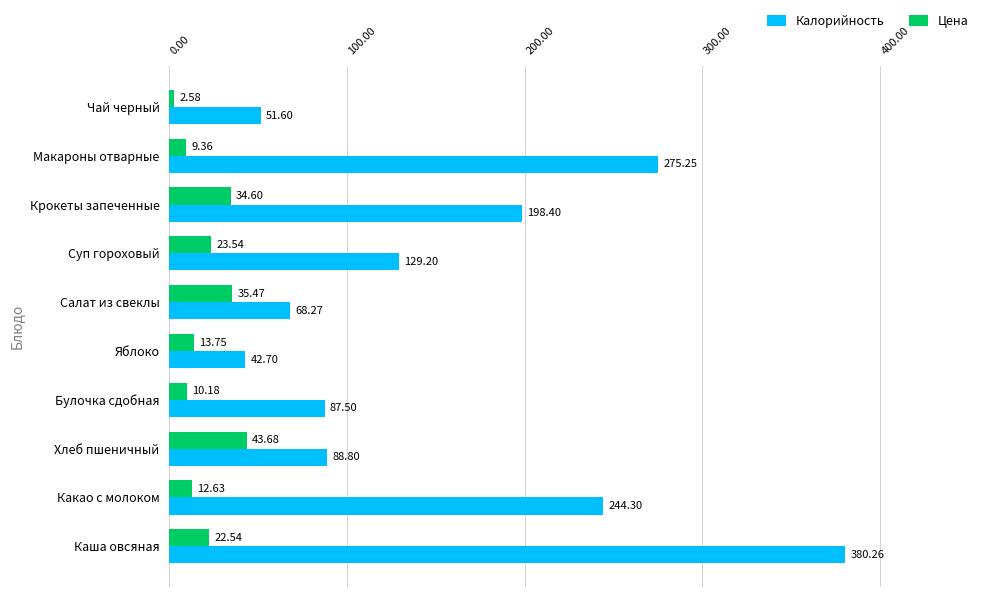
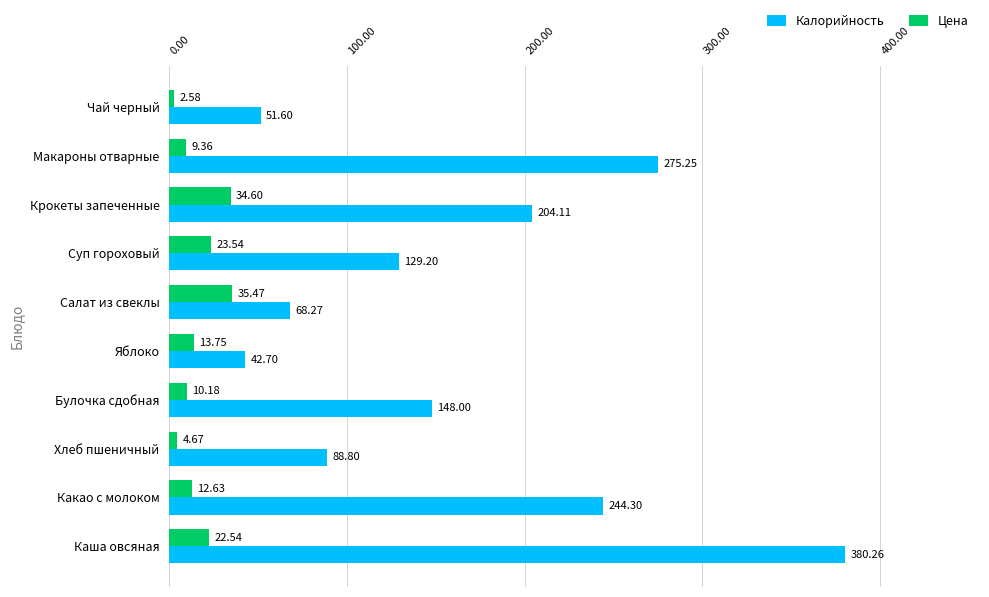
  {
    "Калорийность": {
      "Чай черный": 51.60,
      "Макароны отварные": 275.25,
-     "Крокеты запеченные": 198.40,
+     "Крокеты запеченные": 204.11,
      "Суп гороховый": 129.20,
      "Салат из свеклы": 68.27,
      "Яблоко": 42.70,
-     "Булочка сдобная": 87.50,
+     "Булочка сдобная": 148.00,
      "Хлеб пшеничный": 88.80,
      "Какао с молоком": 244.30,
      "Каша овсяная": 380.26
    },
    "Цена": {
      "Чай черный": 2.58,
      "Макароны отварные": 9.36,
      "Крокеты запеченные": 34.60,
      "Суп гороховый": 23.54,
      "Салат из свеклы": 35.47,
      "Яблоко": 13.75,
      "Булочка сдобная": 10.18,
-     "Хлеб пшеничный": 43.68,
+     "Хлеб пшеничный": 4.67,
      "Какао с молоком": 12.63,
      "Каша овсяная": 22.54
    }
  }
